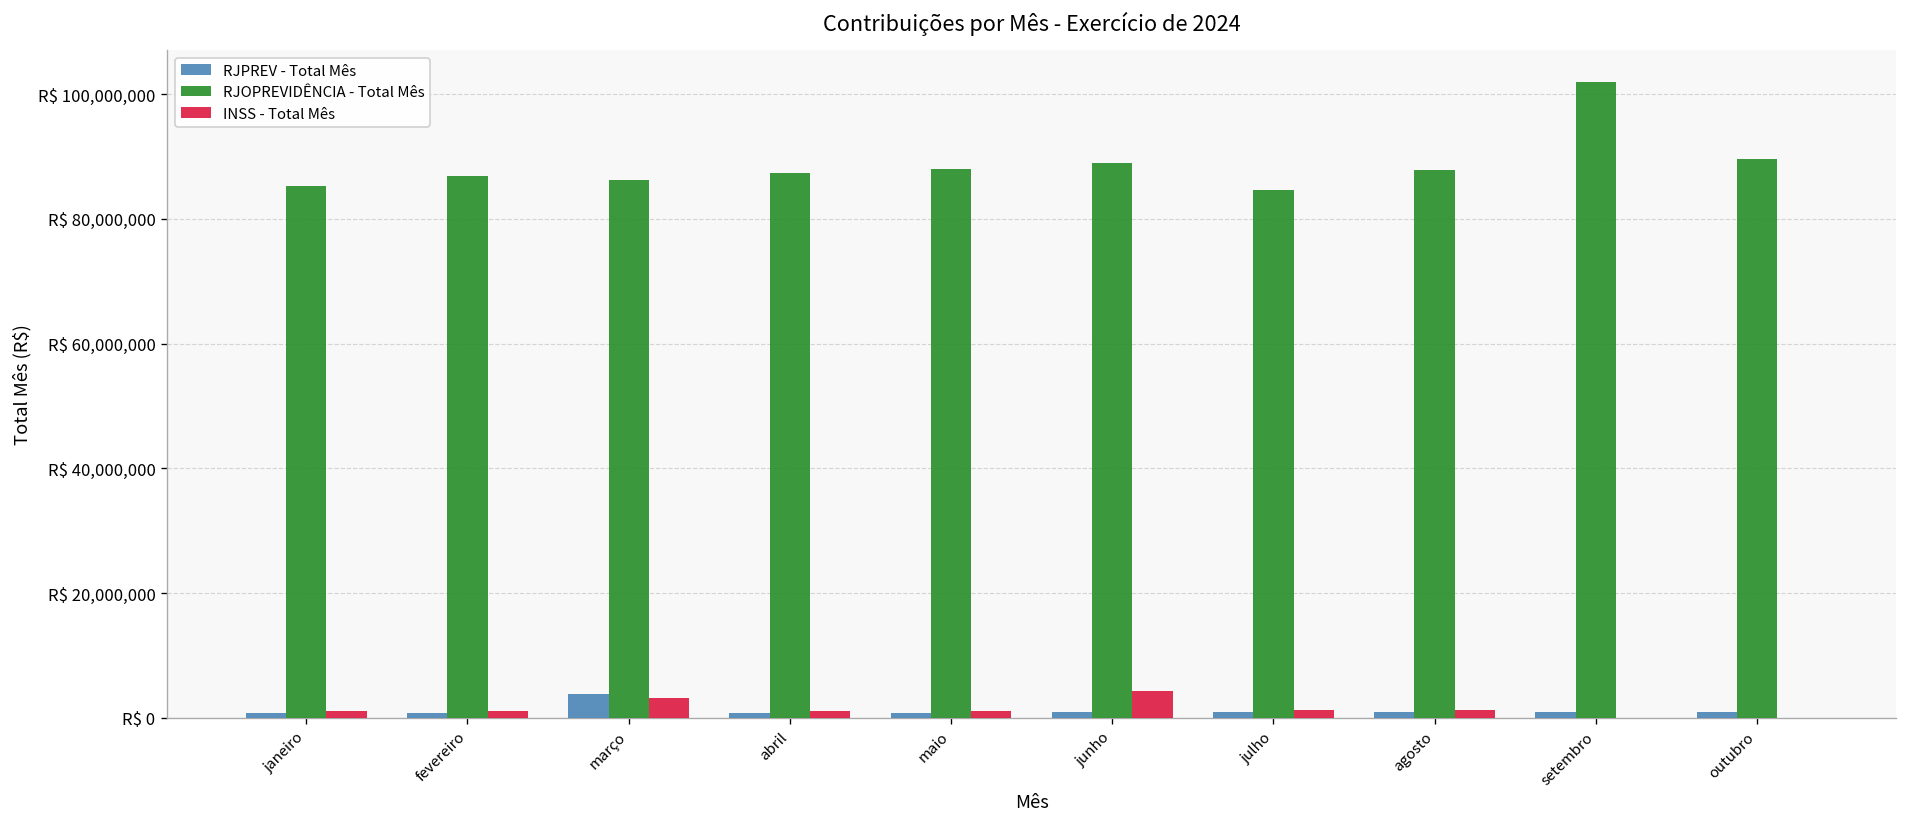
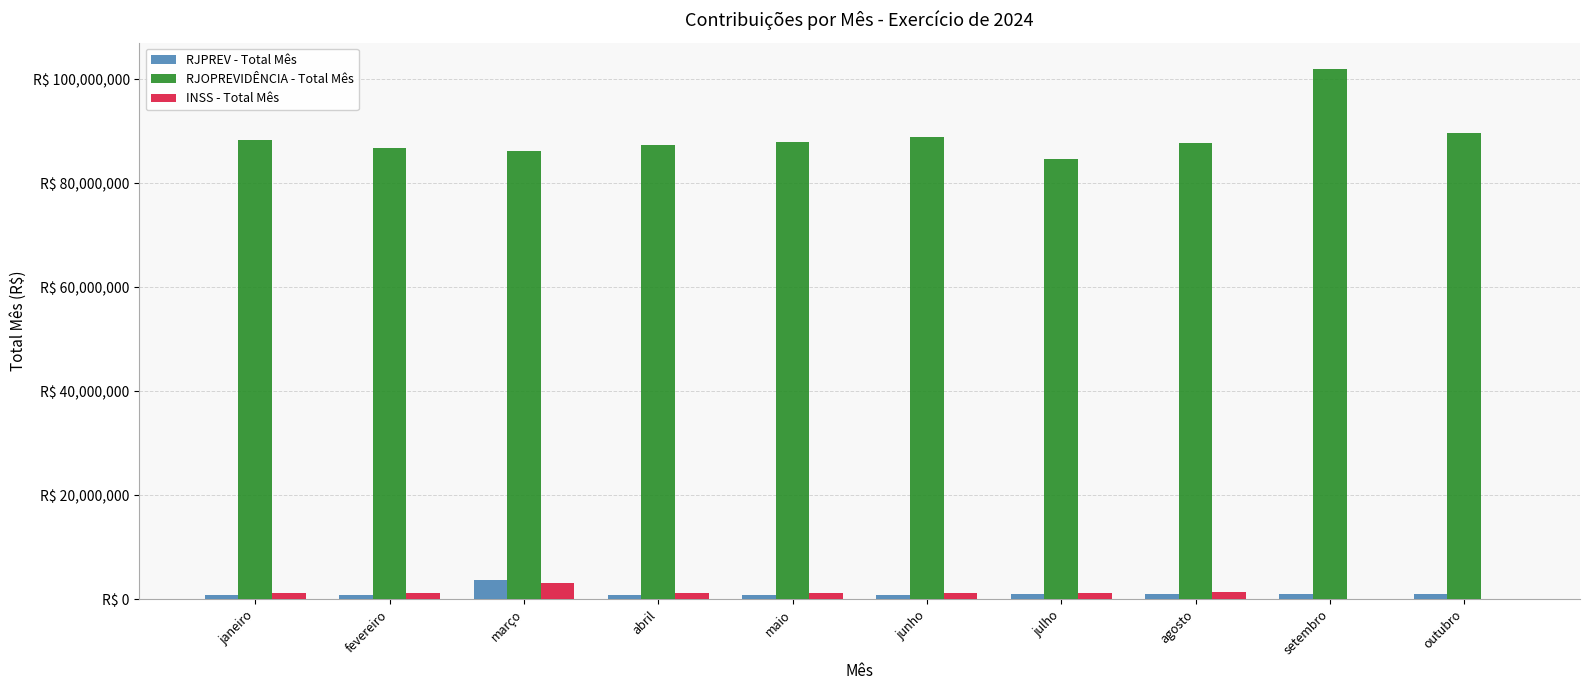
  {
    "RJPREV - Total Mês": {
      "janeiro": "R$ 1,000,000",
      "fevereiro": "R$ 1,000,000",
      "março": "R$ 4,000,000",
      "abril": "R$ 1,000,000",
      "maio": "R$ 1,000,000",
      "junho": "R$ 1,000,000",
      "julho": "R$ 1,000,000",
      "agosto": "R$ 1,000,000",
      "setembro": "R$ 1,000,000",
      "outubro": "R$ 1,000,000"
    },
    "RJOPREVIDÊNCIA - Total Mês": {
-     "janeiro": "R$ 85,000,000",
+     "janeiro": "R$ 88,000,000",
      "fevereiro": "R$ 87,000,000",
      "março": "R$ 86,000,000",
      "abril": "R$ 87,000,000",
      "maio": "R$ 88,000,000",
      "junho": "R$ 89,000,000",
      "julho": "R$ 85,000,000",
      "agosto": "R$ 88,000,000",
      "setembro": "R$ 102,000,000",
      "outubro": "R$ 90,000,000"
    },
    "INSS - Total Mês": {
      "janeiro": "R$ 1,000,000",
      "fevereiro": "R$ 1,000,000",
      "março": "R$ 3,000,000",
      "abril": "R$ 1,000,000",
      "maio": "R$ 1,000,000",
-     "junho": "R$ 4,000,000",
+     "junho": "R$ 1,000,000",
      "julho": "R$ 1,000,000",
      "agosto": "R$ 1,000,000",
      "setembro": "R$ 0",
      "outubro": "R$ 0"
    }
  }
